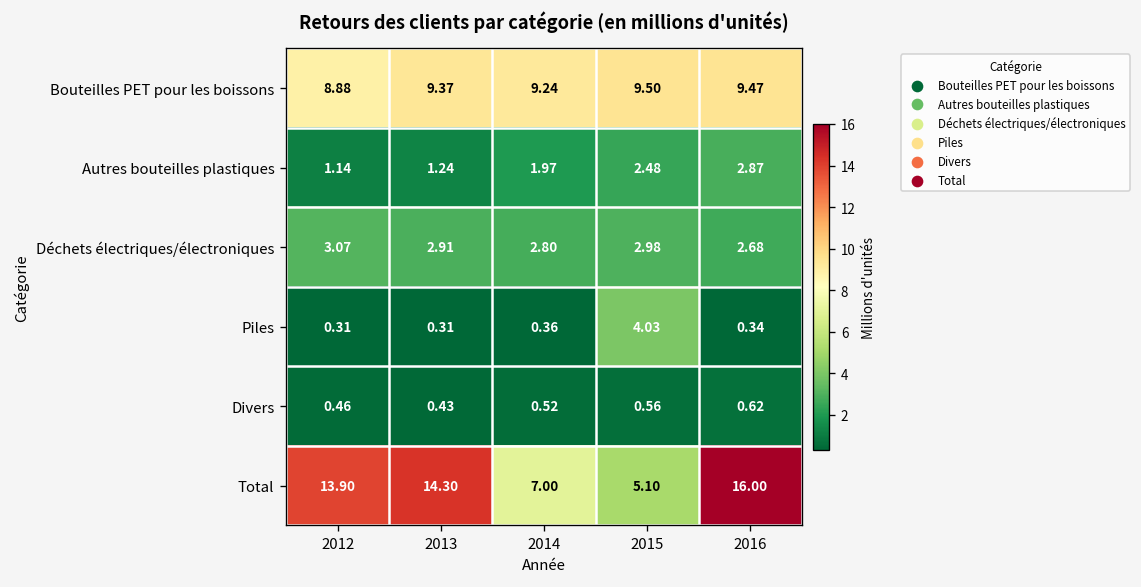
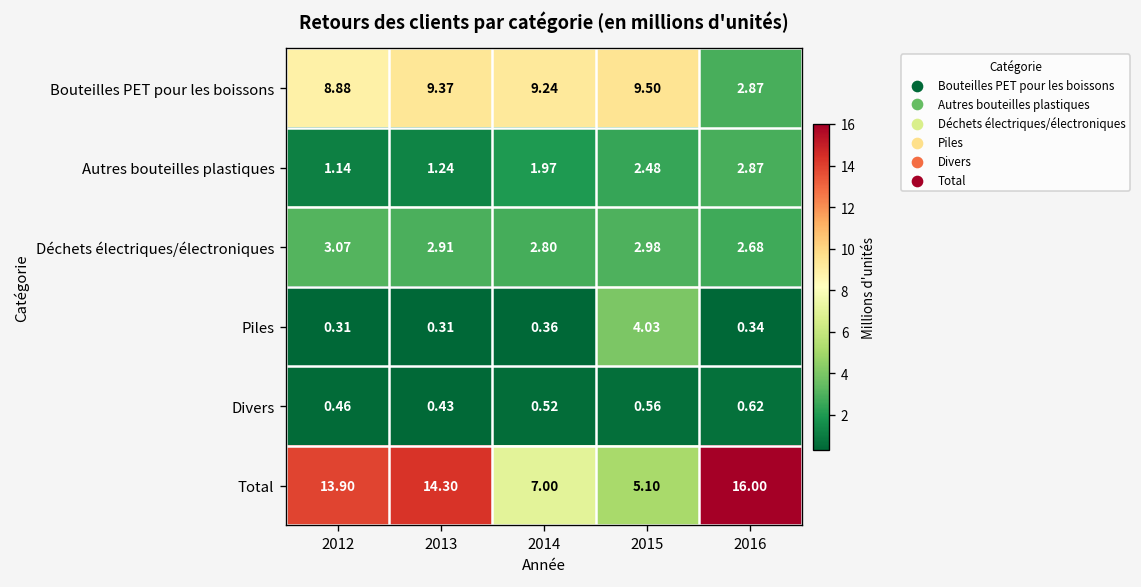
  {
    "Bouteilles PET pour les boissons": {
      "2012": 8.88,
      "2013": 9.37,
      "2014": 9.24,
      "2015": 9.50,
-     "2016": 9.47
+     "2016": 2.87
    },
    "Autres bouteilles plastiques": {
      "2012": 1.14,
      "2013": 1.24,
      "2014": 1.97,
      "2015": 2.48,
      "2016": 2.87
    },
    "Déchets électriques/électroniques": {
      "2012": 3.07,
      "2013": 2.91,
      "2014": 2.80,
      "2015": 2.98,
      "2016": 2.68
    },
    "Piles": {
      "2012": 0.31,
      "2013": 0.31,
      "2014": 0.36,
      "2015": 4.03,
      "2016": 0.34
    },
    "Divers": {
      "2012": 0.46,
      "2013": 0.43,
      "2014": 0.52,
      "2015": 0.56,
      "2016": 0.62
    },
    "Total": {
      "2012": 13.90,
      "2013": 14.30,
      "2014": 7.00,
      "2015": 5.10,
      "2016": 16.00
    }
  }
